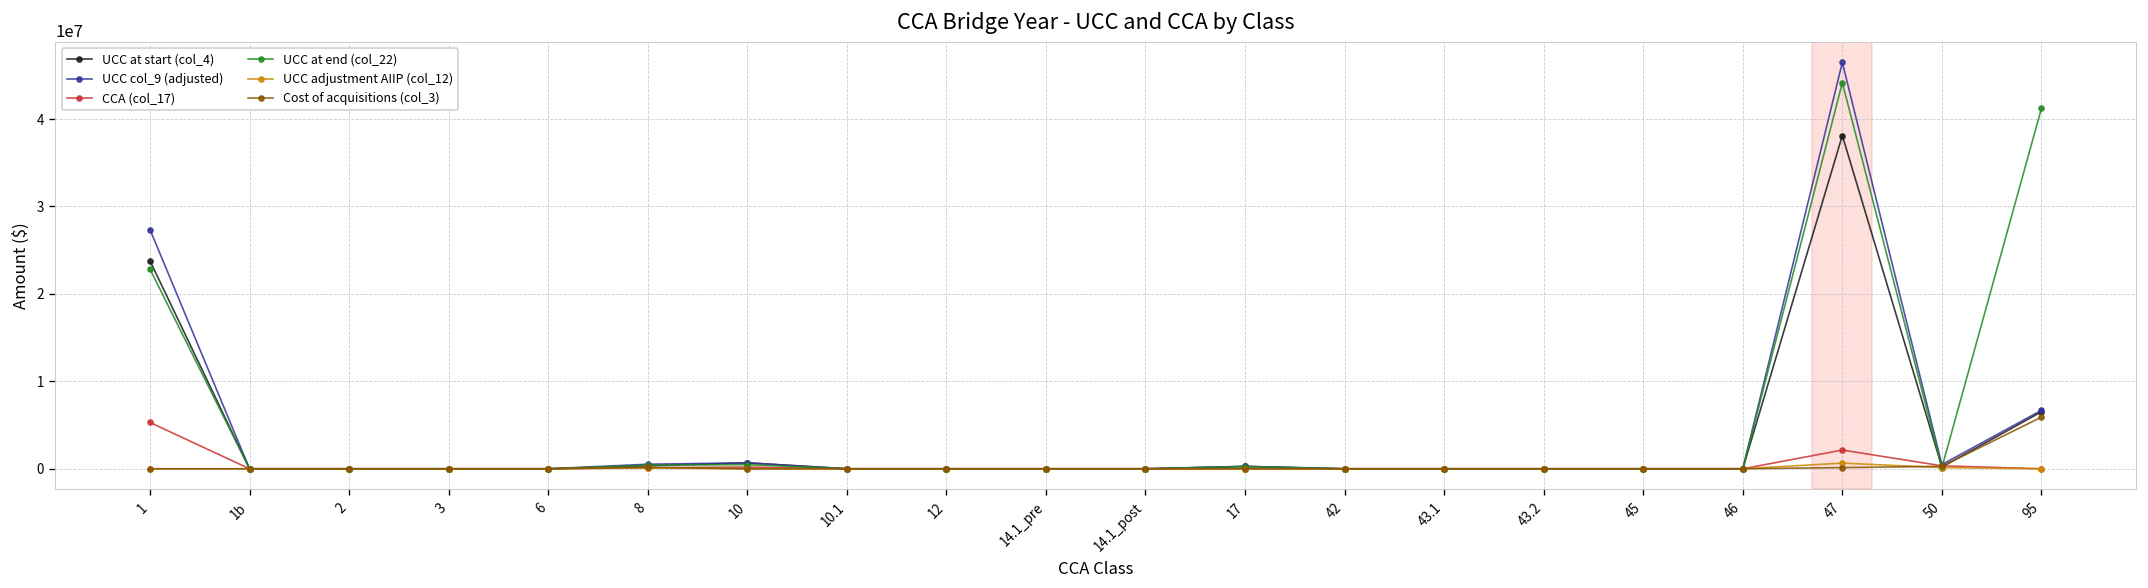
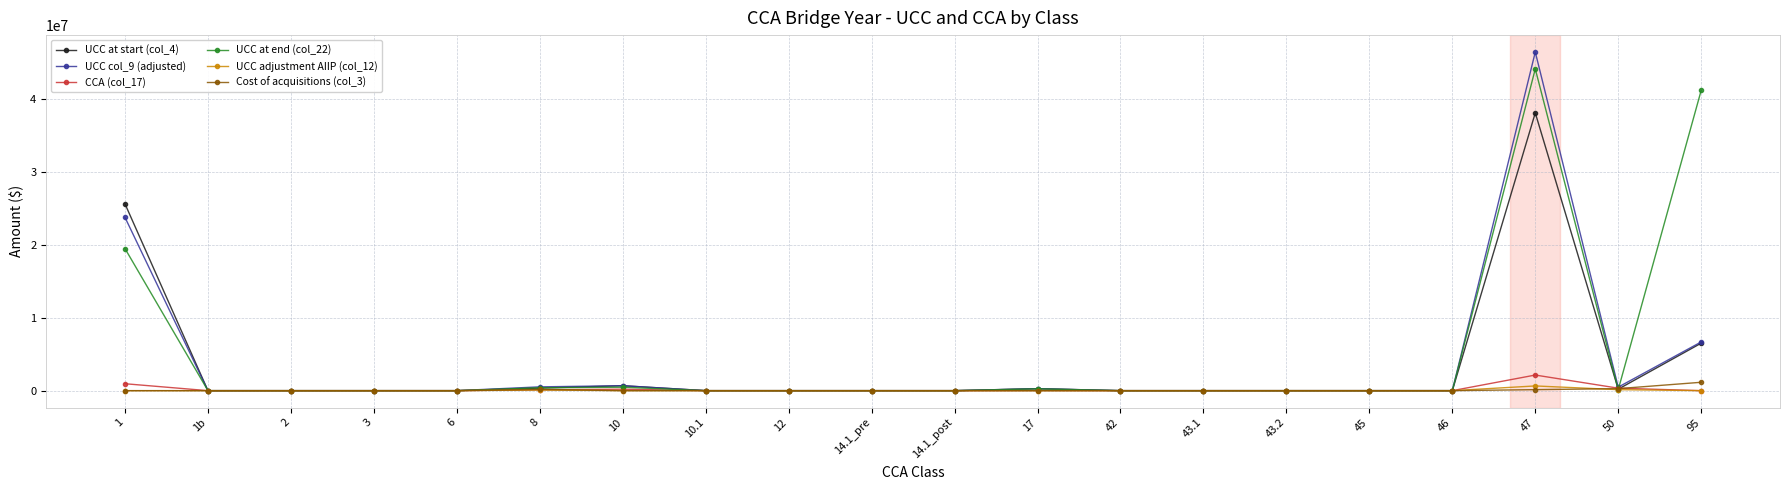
  {
    "UCC at start (col_4)": {
-     "1": 24000000,
+     "1": 26000000,
      "47": 38000000
    },
    "UCC col_9 (adjusted)": {
-     "1": 27000000,
+     "1": 24000000,
      "47": 46000000
    },
    "CCA (col_17)": {
-     "1": 5000000,
+     "1": 1000000,
      "47": 2000000
    },
    "UCC at end (col_22)": {
-     "1": 23000000,
+     "1": 20000000,
      "47": 44000000,
      "95": 41000000
    },
    "UCC adjustment AIIP (col_12)": {
      "47": 1000000
    },
    "Cost of acquisitions (col_3)": {
      "47": 0,
-     "95": 6000000
+     "95": 1000000
    }
  }
